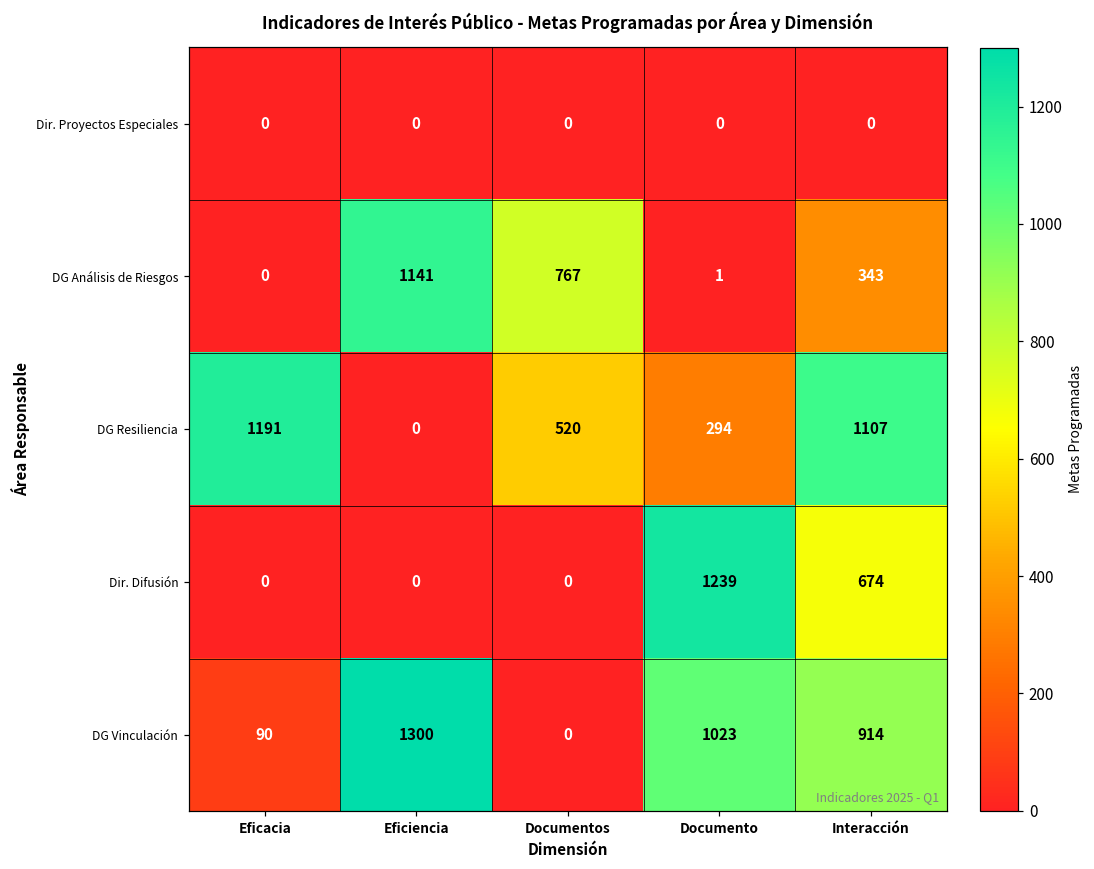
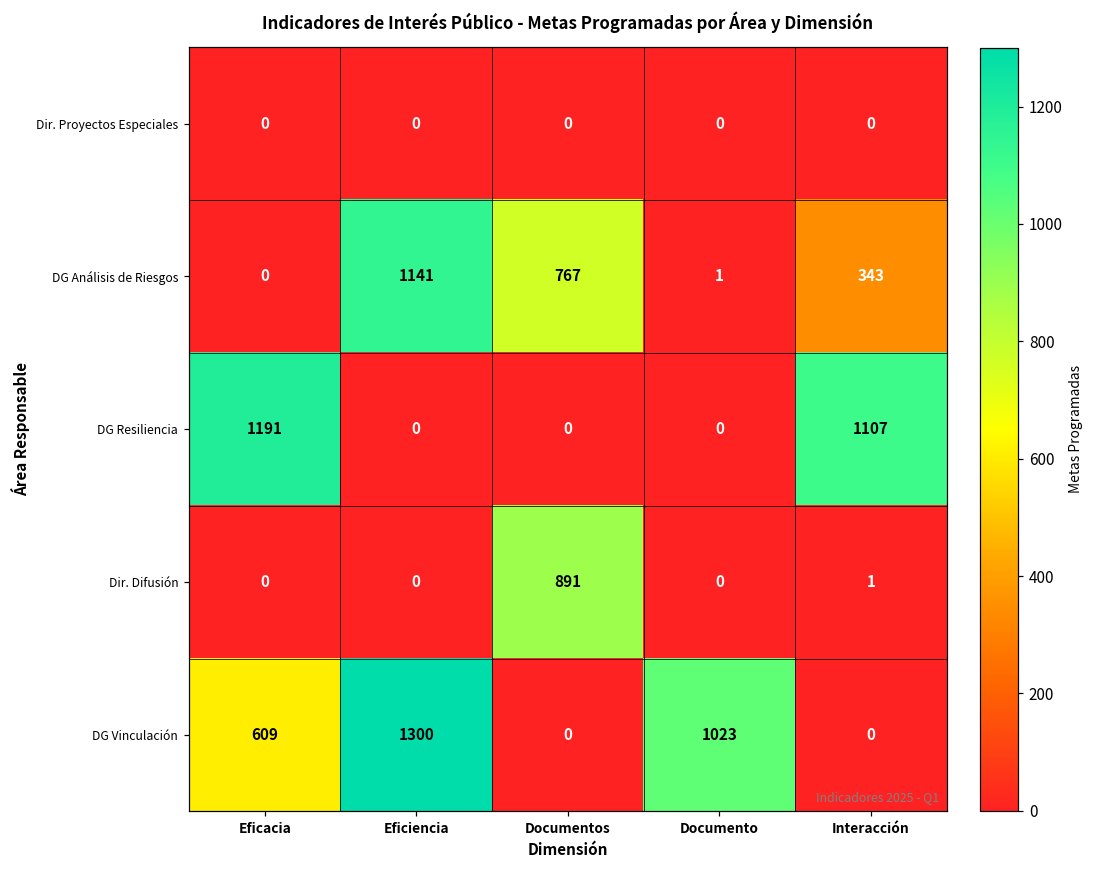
  {
    "Dir. Proyectos Especiales": {
      "Eficacia": 0,
      "Eficiencia": 0,
      "Documentos": 0,
      "Documento": 0,
      "Interacción": 0
    },
    "DG Análisis de Riesgos": {
      "Eficacia": 0,
      "Eficiencia": 1141,
      "Documentos": 767,
      "Documento": 1,
      "Interacción": 343
    },
    "DG Resiliencia": {
      "Eficacia": 1191,
      "Eficiencia": 0,
-     "Documentos": 520,
-     "Documento": 294,
+     "Documentos": 0,
+     "Documento": 0,
      "Interacción": 1107
    },
    "Dir. Difusión": {
      "Eficacia": 0,
      "Eficiencia": 0,
-     "Documentos": 0,
-     "Documento": 1239,
-     "Interacción": 674
+     "Documentos": 891,
+     "Documento": 0,
+     "Interacción": 1
    },
    "DG Vinculación": {
-     "Eficacia": 90,
+     "Eficacia": 609,
      "Eficiencia": 1300,
      "Documentos": 0,
      "Documento": 1023,
-     "Interacción": 914
+     "Interacción": 0
    }
  }
